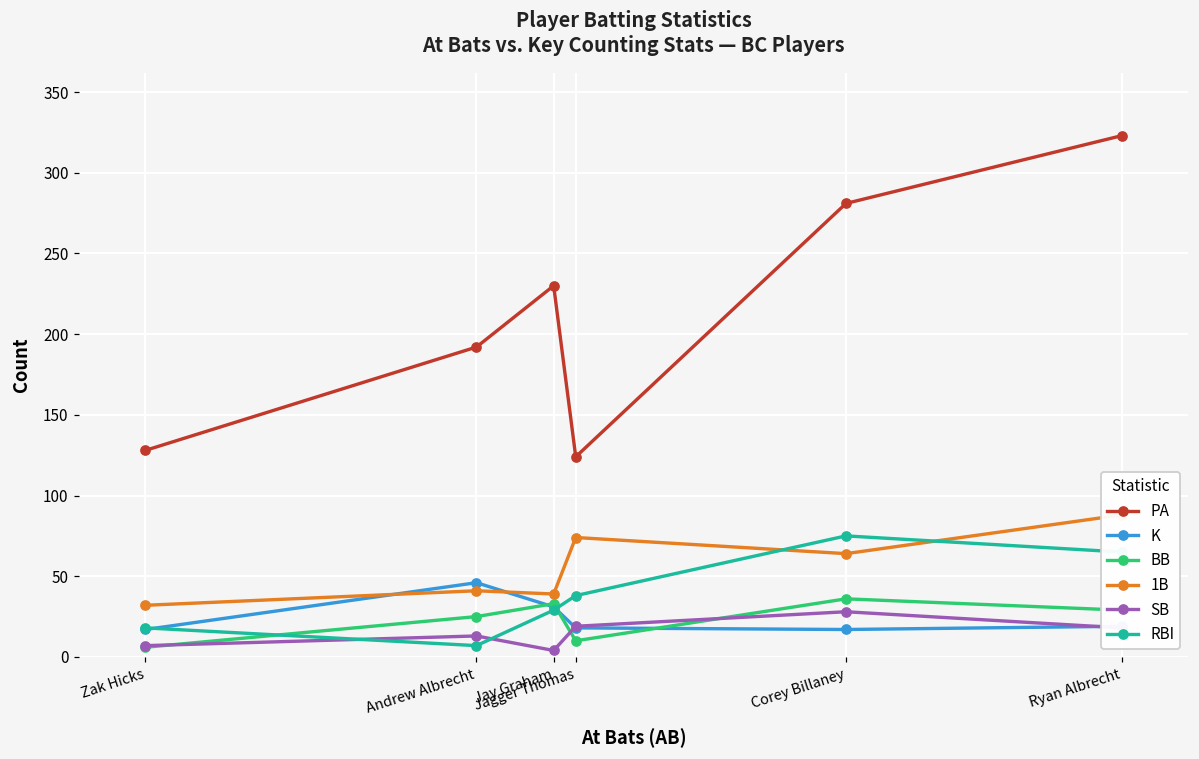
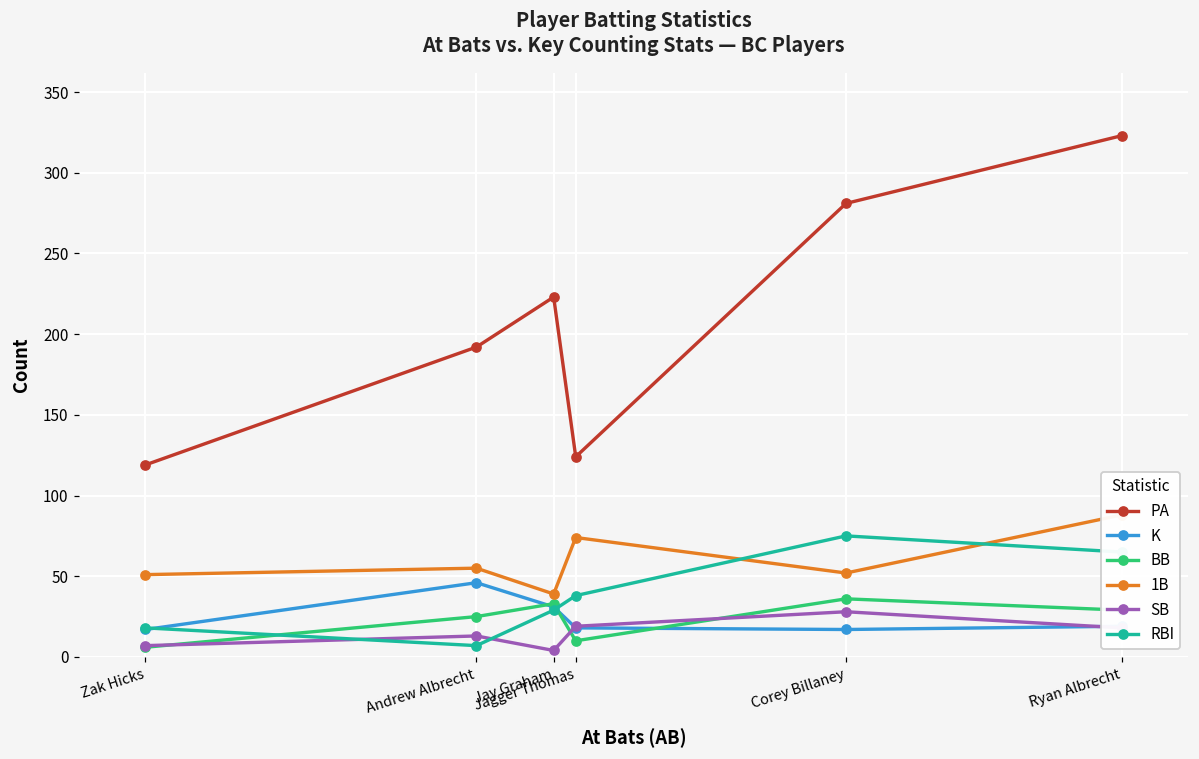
  {
    "PA": {
-     "Zak Hicks": 128,
+     "Zak Hicks": 119,
      "Andrew Albrecht": 192,
-     "Jay Graham": 230,
+     "Jay Graham": 223,
      "Jagger Thomas": 124,
      "Corey Billaney": 281,
      "Ryan Albrecht": 323
    },
    "K": {
      "Andrew Albrecht": 46,
      "Jay Graham": 31,
      "Corey Billaney": 17
    },
    "1B": {
-     "Zak Hicks": 32,
-     "Andrew Albrecht": 41,
+     "Zak Hicks": 51,
+     "Andrew Albrecht": 55,
      "Jay Graham": 39,
      "Jagger Thomas": 74,
-     "Corey Billaney": 64
+     "Corey Billaney": 52
    },
    "SB": {
      "Andrew Albrecht": 13,
      "Jay Graham": 4,
      "Corey Billaney": 28
    }
  }
